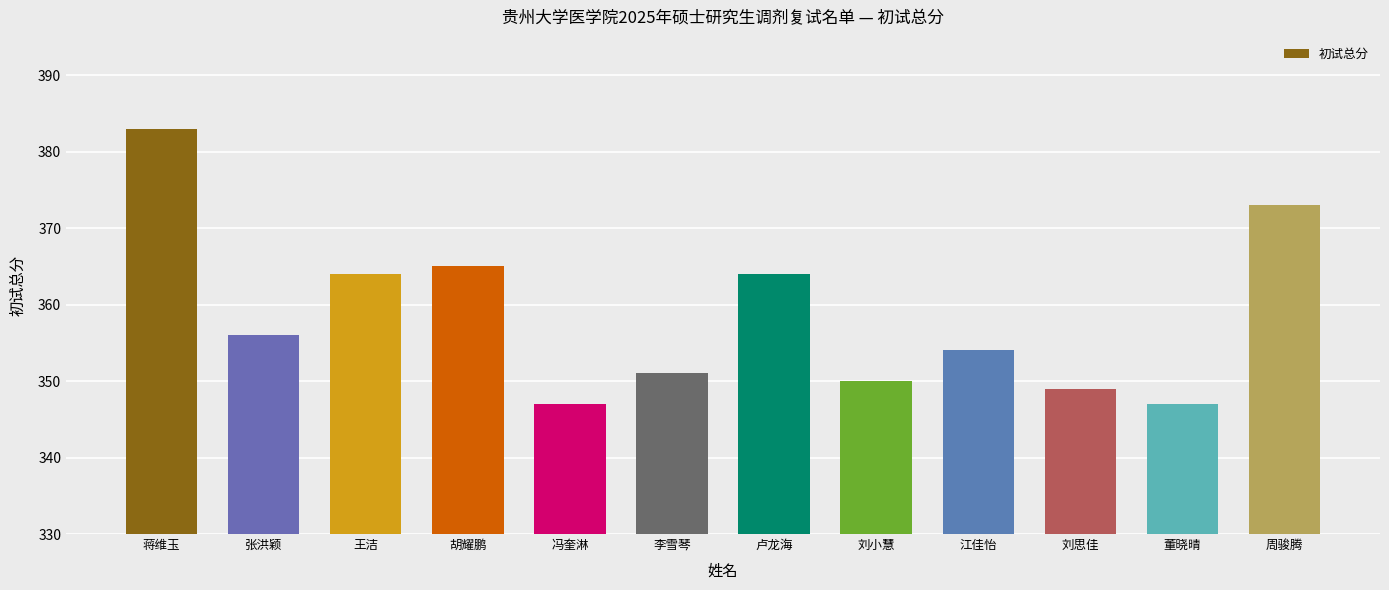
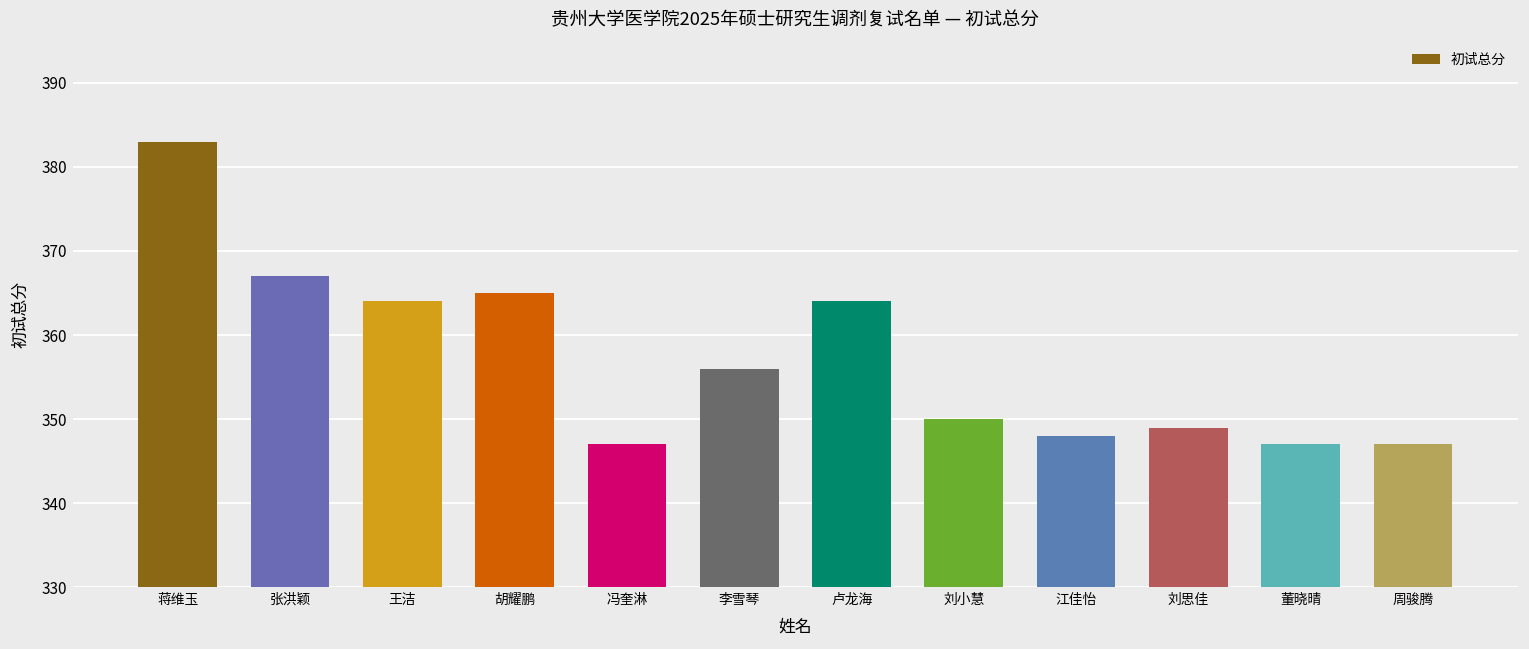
  {
    "蒋维玉": 383,
-   "张洪颖": 356,
+   "张洪颖": 367,
    "王洁": 364,
    "胡耀鹏": 365,
    "冯奎淋": 347,
-   "李雪琴": 351,
+   "李雪琴": 356,
    "卢龙海": 364,
    "刘小慧": 350,
-   "江佳怡": 354,
+   "江佳怡": 348,
    "刘思佳": 349,
    "董晓晴": 347,
-   "周骏腾": 373
+   "周骏腾": 347
  }
